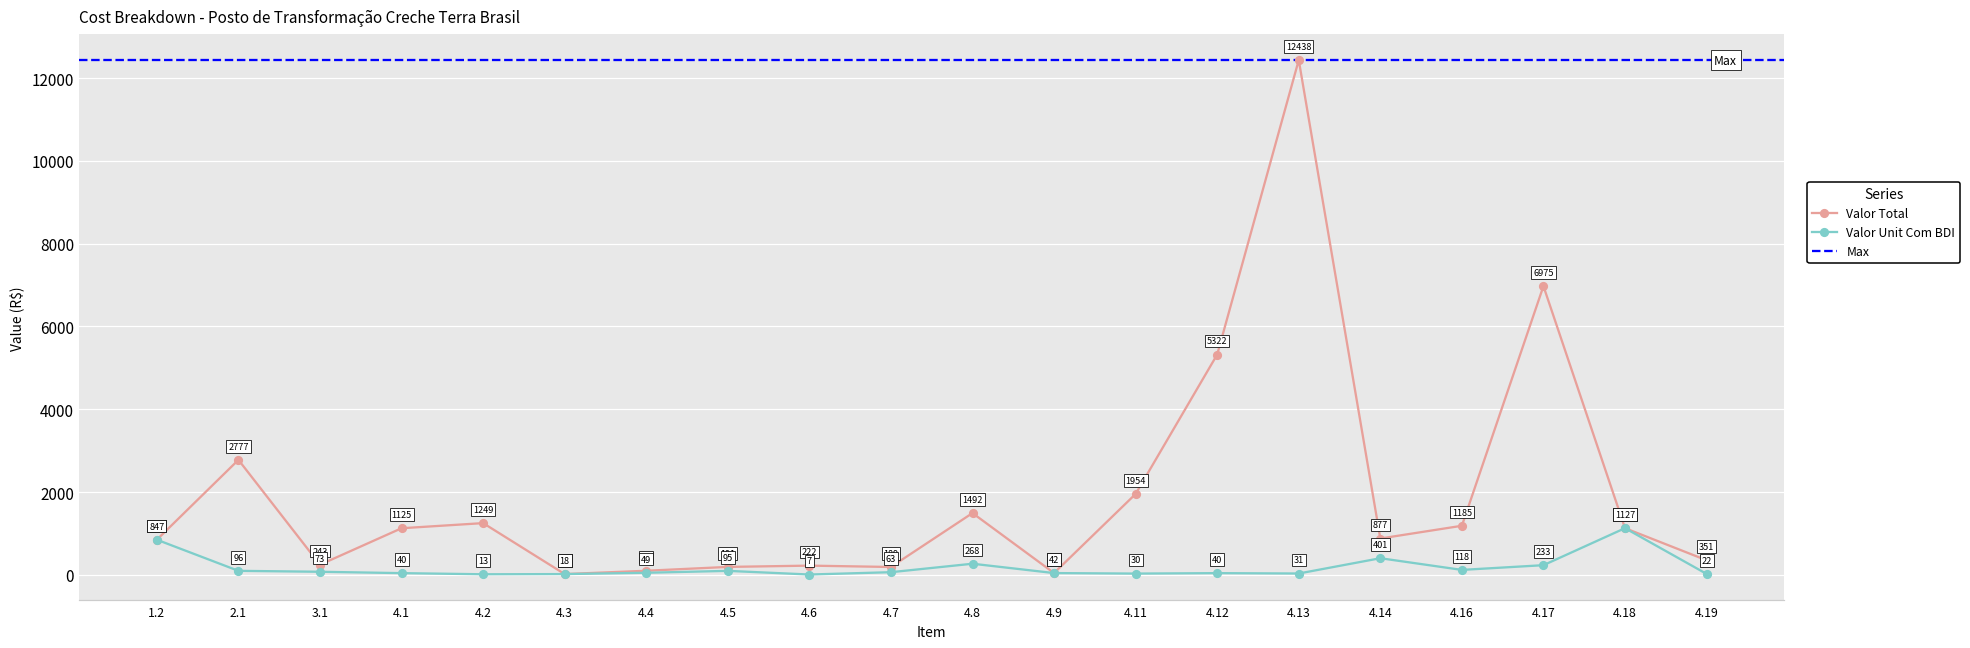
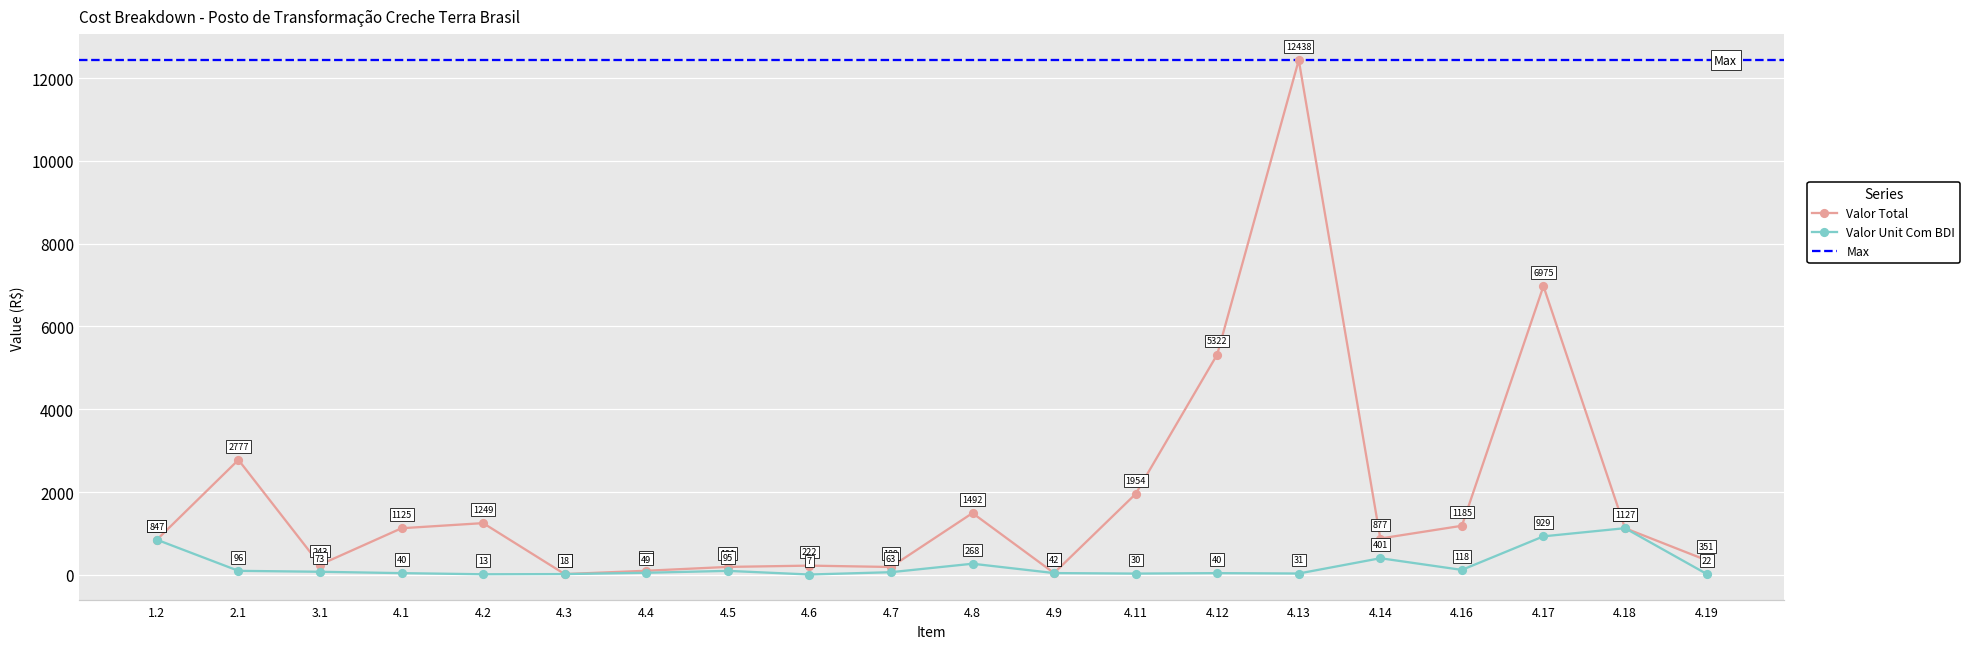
  {
    "Valor Unit Com BDI": {
-     "4.17": 233
+     "4.17": 929
    }
  }
